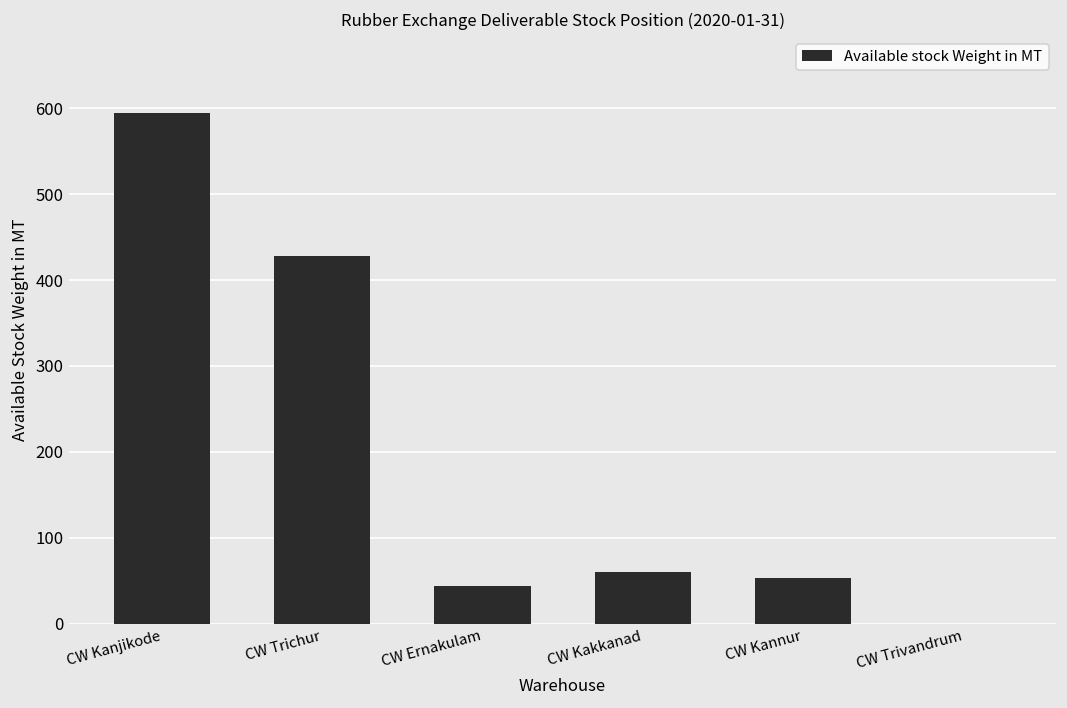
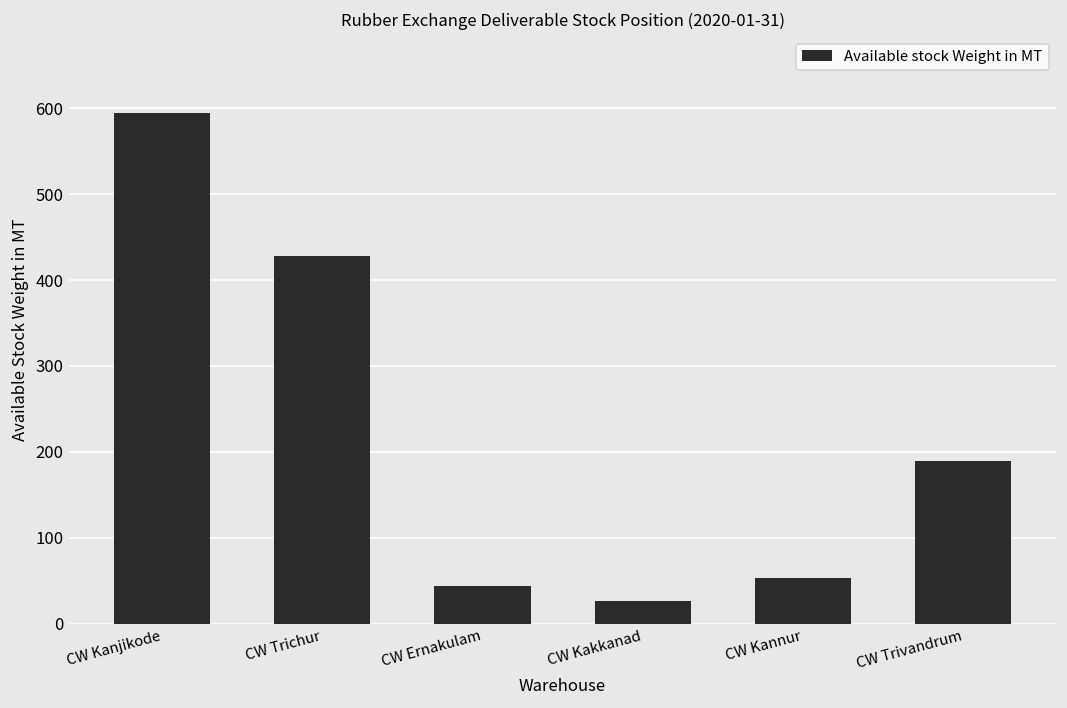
  {
    "CW Kanjikode": 600,
    "CW Trichur": 430,
    "CW Ernakulam": 40,
-   "CW Kakkanad": 60,
+   "CW Kakkanad": 30,
    "CW Kannur": 50,
-   "CW Trivandrum": 0
+   "CW Trivandrum": 190
  }
